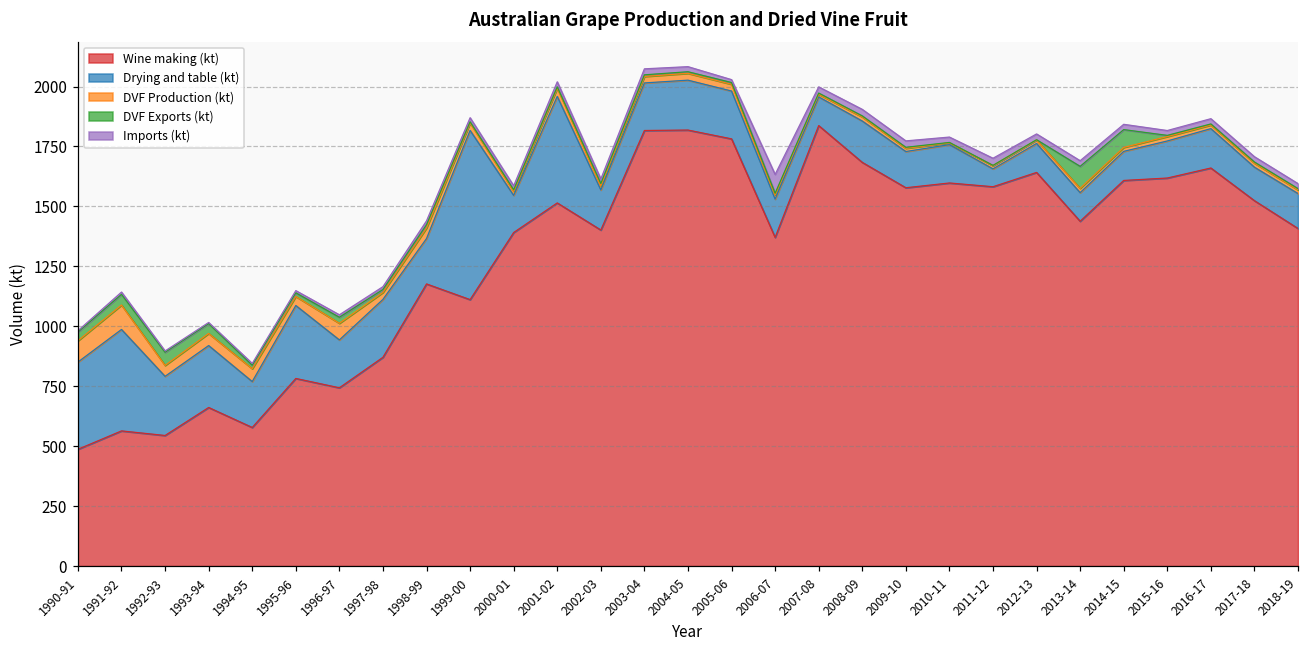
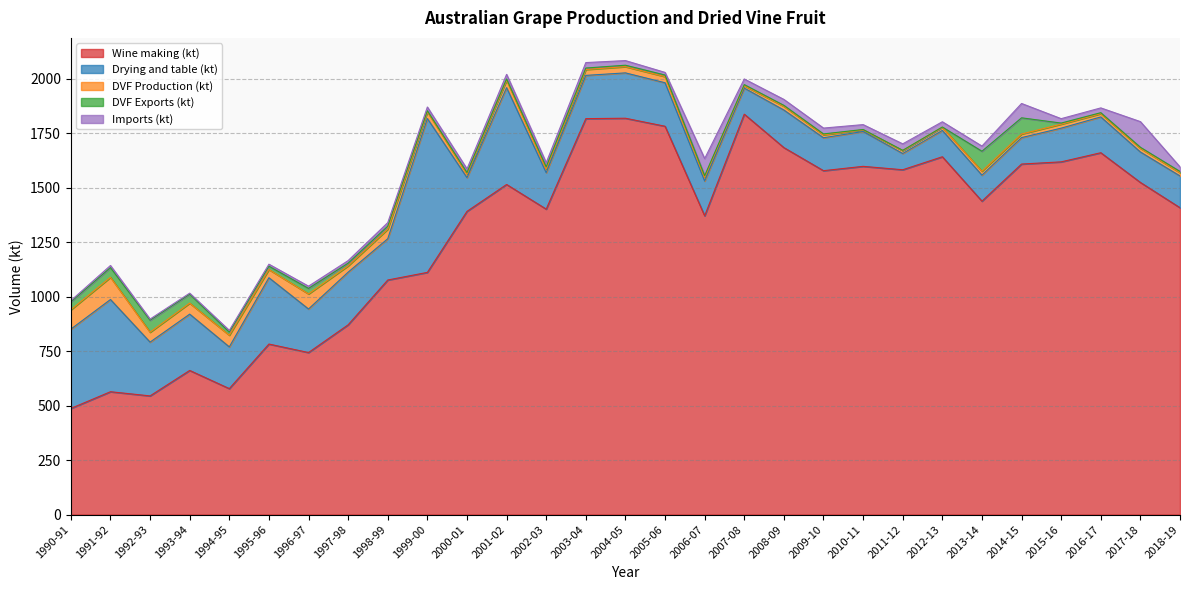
  {
    "Wine making (kt)": {
      "1990-91": 490,
      "1991-92": 560,
      "1992-93": 540,
      "1993-94": 660,
      "1994-95": 580,
      "1995-96": 780,
      "1996-97": 740,
      "1997-98": 870,
-     "1998-99": 1180,
+     "1998-99": 1080,
      "1999-00": 1110,
      "2000-01": 1390,
      "2001-02": 1510,
      "2002-03": 1400,
      "2003-04": 1820,
      "2004-05": 1820,
      "2005-06": 1780,
      "2006-07": 1370,
      "2007-08": 1840,
      "2008-09": 1680,
      "2009-10": 1580,
      "2010-11": 1600,
      "2011-12": 1580,
      "2012-13": 1640,
      "2013-14": 1440,
      "2014-15": 1610,
      "2015-16": 1620,
      "2016-17": 1660,
      "2017-18": 1520,
      "2018-19": 1410
    },
    "Drying and table (kt)": {
      "1990-91": 360,
      "1991-92": 420,
      "1992-93": 250,
      "1993-94": 260,
      "1994-95": 190,
      "1995-96": 300,
      "1996-97": 200,
      "1997-98": 240,
      "1998-99": 190,
      "1999-00": 710,
      "2000-01": 150,
      "2001-02": 440,
      "2002-03": 170,
      "2003-04": 200,
      "2004-05": 210,
      "2005-06": 200,
      "2006-07": 160,
      "2008-09": 170,
      "2009-10": 150,
      "2011-12": 70,
      "2012-13": 120,
      "2013-14": 120,
      "2014-15": 120,
      "2015-16": 150,
      "2016-17": 160,
      "2017-18": 140,
      "2018-19": 150
    },
    "DVF Production (kt)": {
      "1990-91": 90,
      "1991-92": 100,
      "1992-93": 50,
      "1993-94": 50,
      "1994-95": 50,
      "1995-96": 40,
      "1996-97": 70,
      "1997-98": 30,
      "1998-99": 40,
      "2013-14": 20,
      "2014-15": 20
    },
    "DVF Exports (kt)": {
      "1997-98": 10,
      "1998-99": 10,
      "2013-14": 90,
      "2014-15": 70
    },
    "Imports (kt)": {
      "1997-98": 10,
      "1998-99": 20,
      "1999-00": 20,
      "2000-01": 20,
      "2001-02": 20,
      "2002-03": 20,
      "2003-04": 30,
      "2004-05": 20,
      "2005-06": 10,
      "2006-07": 80,
      "2007-08": 30,
      "2008-09": 30,
      "2009-10": 30,
      "2010-11": 20,
      "2011-12": 30,
      "2012-13": 20,
      "2013-14": 20,
-     "2014-15": 20,
+     "2014-15": 70,
      "2015-16": 20,
      "2016-17": 20,
-     "2017-18": 20,
+     "2017-18": 120,
      "2018-19": 20
    }
  }
